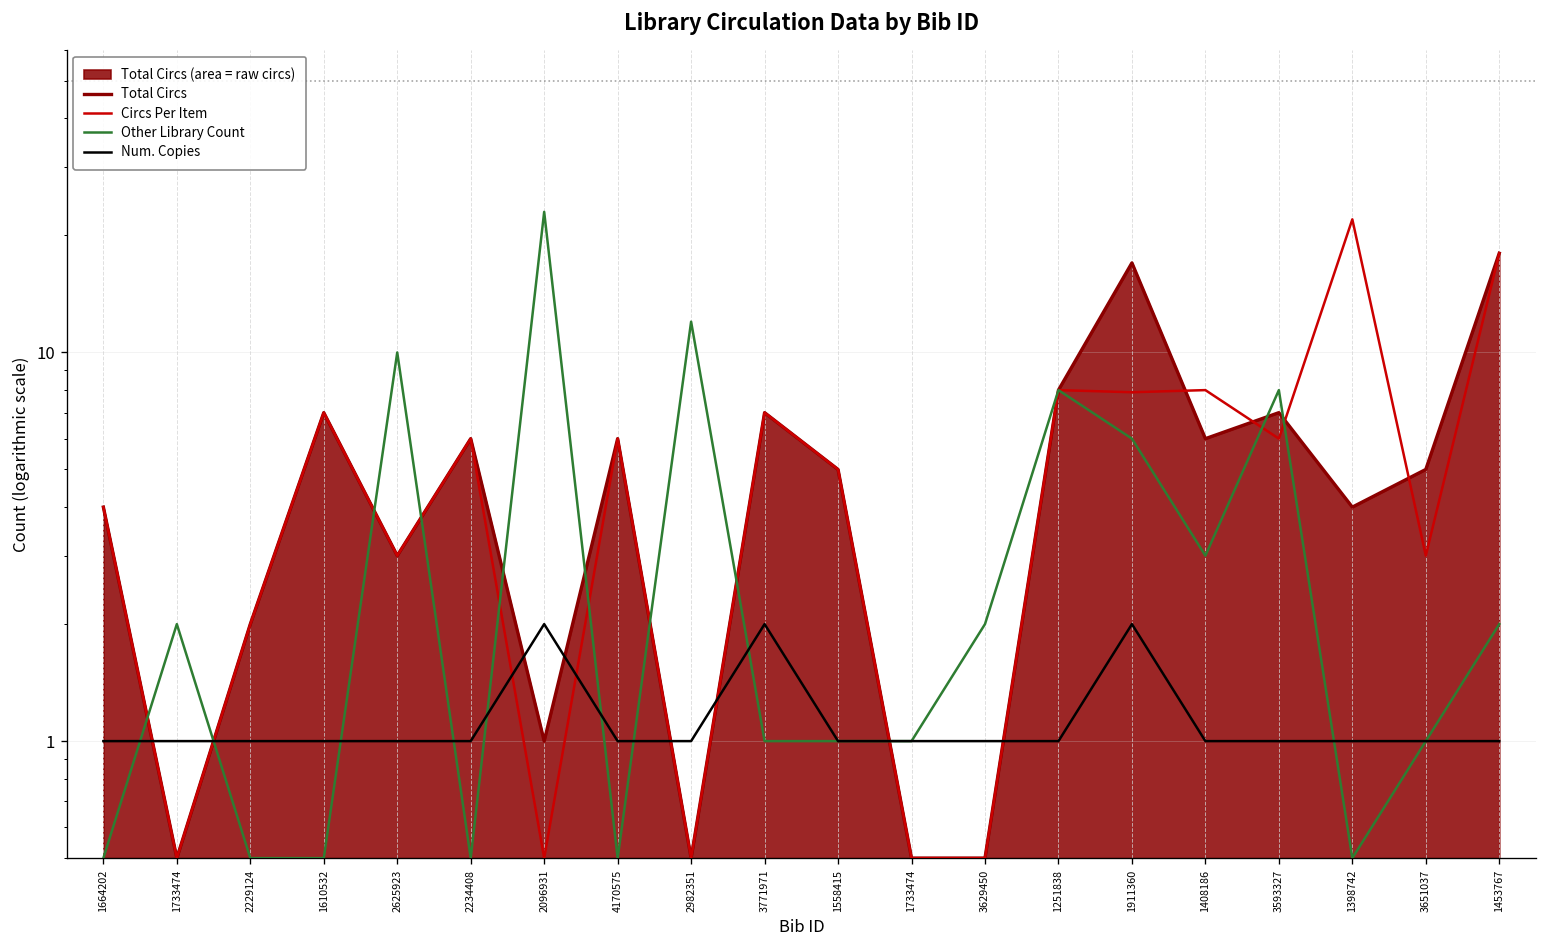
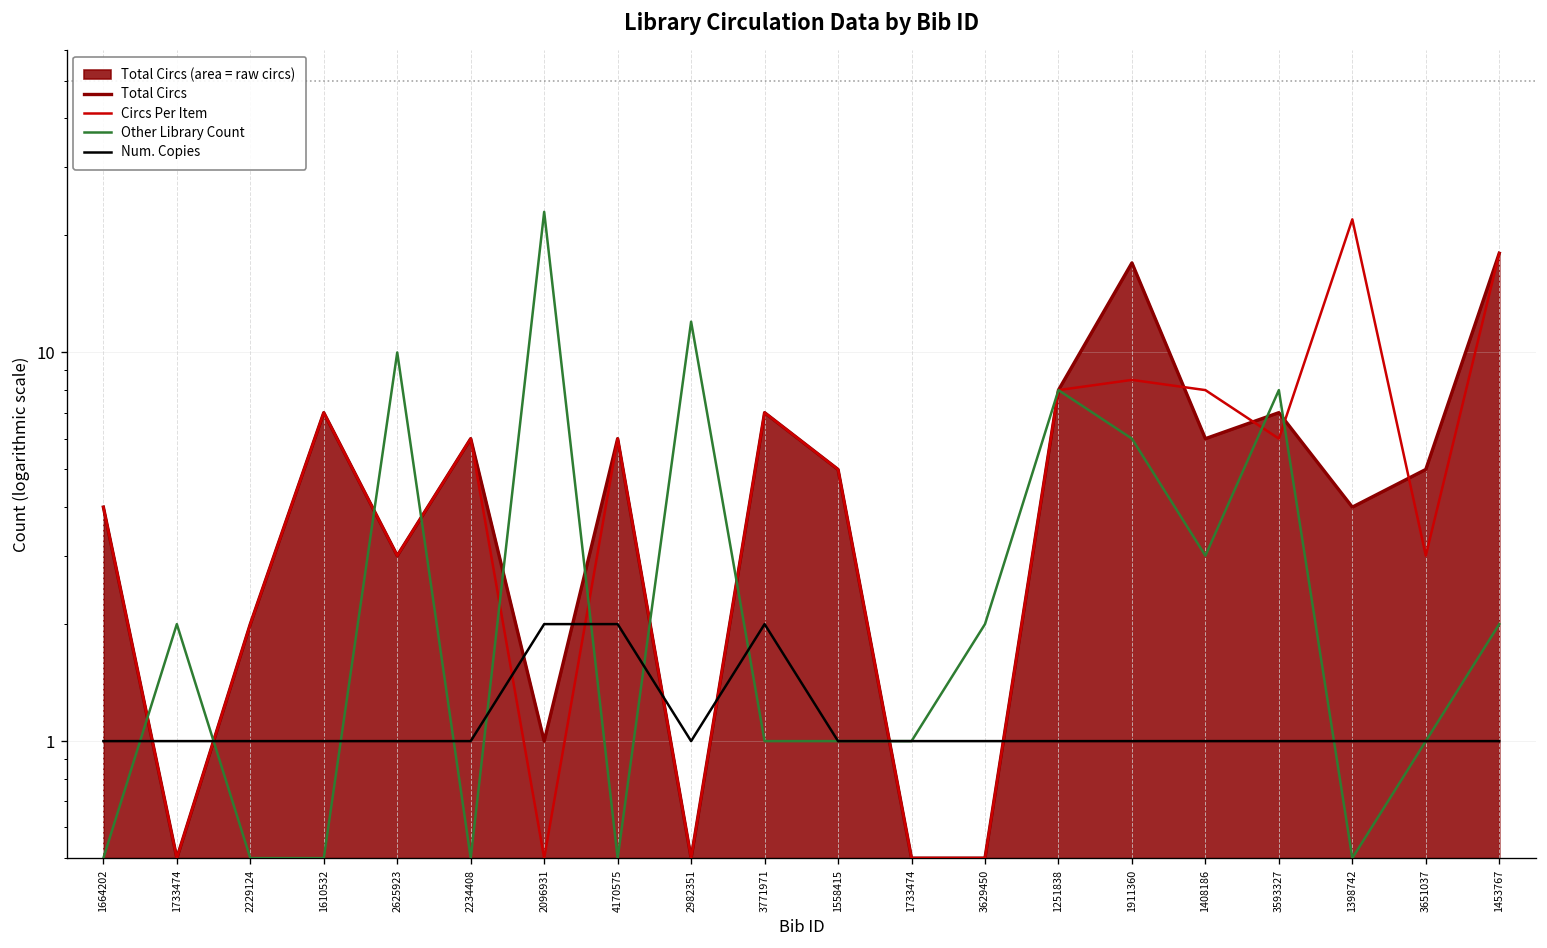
  {
    "Total Circs (area = raw circs)": {
      "2096931": 1.0,
      "1911360": 17,
      "1408186": 6.0,
      "3593327": 7.0,
      "1398742": 4.0,
      "3651037": 5.0
    },
    "Circs Per Item": {
      "2096931": 0.5,
-     "1911360": 7.9,
+     "1911360": 8.5,
      "1408186": 8.0,
      "3593327": 6.0,
      "1398742": 22,
      "3651037": 3.0
    },
    "Other Library Count": {
      "1664202": 0.5,
      "2229124": 0.5,
      "1610532": 0.5,
      "2625923": 10.0,
      "2234408": 0.5,
      "2096931": 23,
      "4170575": 0.5,
      "2982351": 12.0,
      "3771971": 1.0,
      "3629450": 2.0,
      "1911360": 6.0,
      "1408186": 3.0,
      "3593327": 8.0,
      "1398742": 0.5,
      "1453767": 2.0
    },
    "Num. Copies": {
      "1664202": 1,
      "2229124": 1,
      "1610532": 1,
      "2625923": 1,
      "2234408": 1,
      "2096931": 2,
-     "4170575": 1,
+     "4170575": 2,
      "2982351": 1,
      "3771971": 2,
      "3629450": 1,
      "1251838": 1,
-     "1911360": 2,
+     "1911360": 1,
      "1408186": 1,
      "3593327": 1,
      "1398742": 1,
      "1453767": 1
    }
  }
